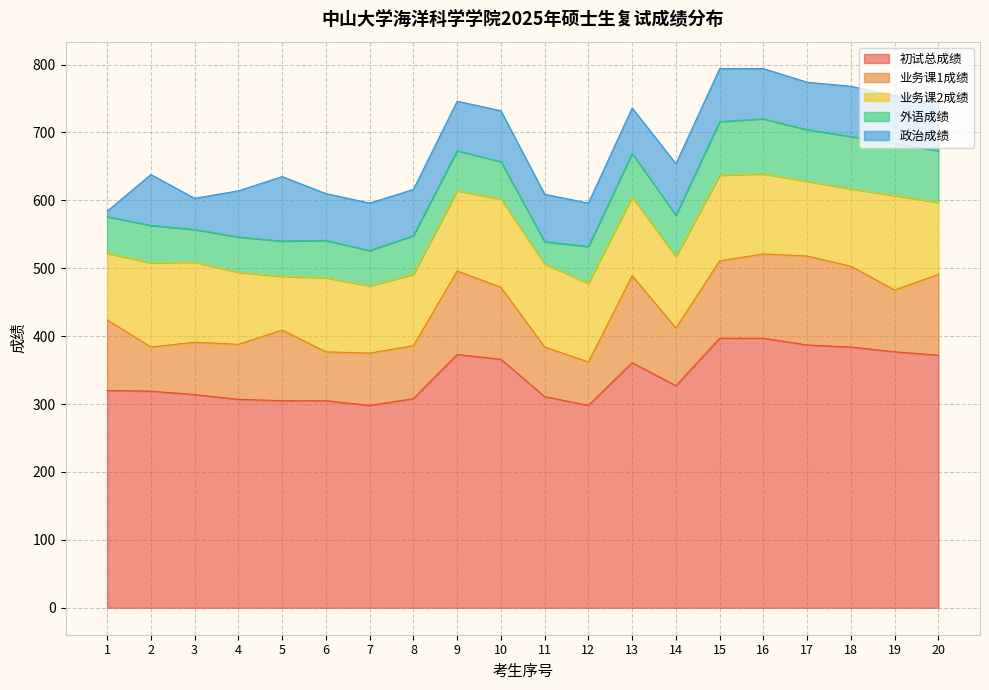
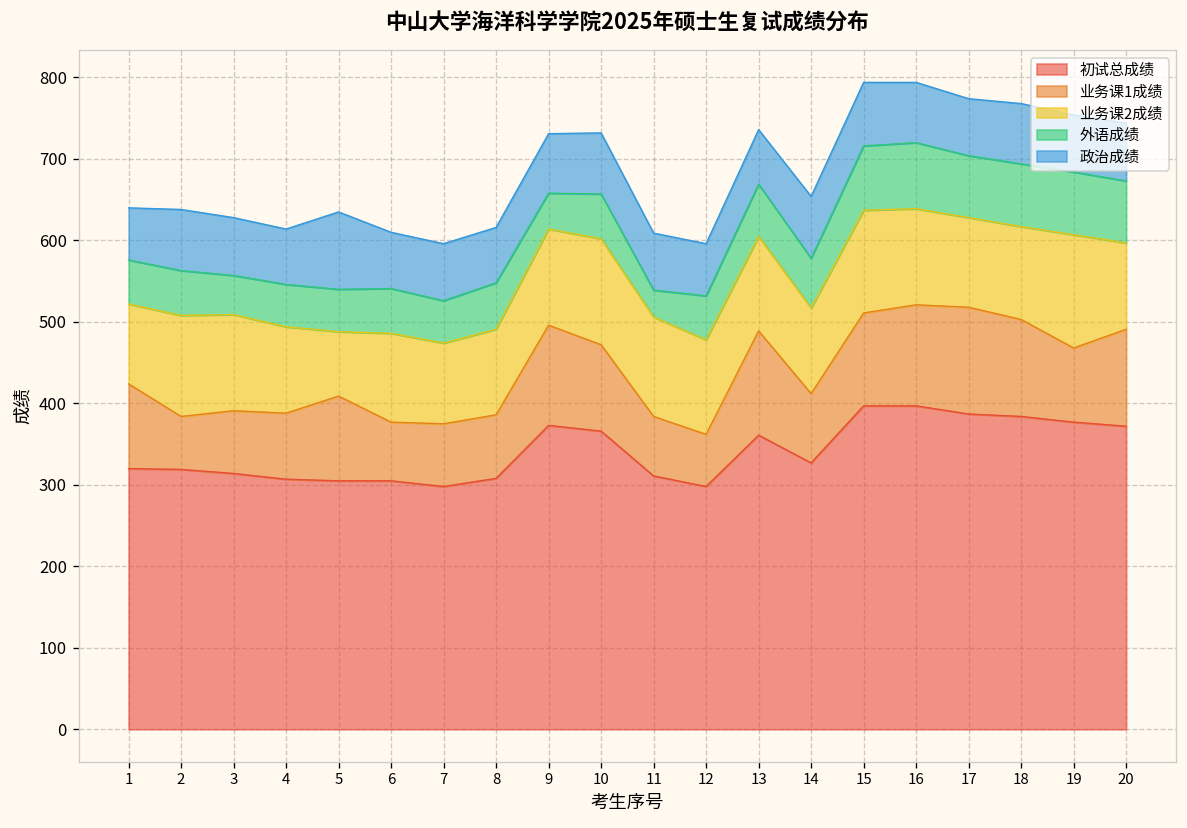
  {
    "业务课2成绩": {
      "1": 100,
      "2": 120,
      "3": 120,
      "4": 110,
      "5": 80,
      "6": 110,
      "7": 100,
      "8": 110,
      "9": 120,
      "10": 130,
      "11": 120,
      "12": 120,
      "13": 120,
      "14": 110,
      "15": 130,
      "16": 120,
      "17": 110,
      "18": 110,
      "19": 140,
      "20": 110
    },
    "外语成绩": {
      "1": 50,
      "2": 60,
      "3": 50,
      "4": 50,
      "5": 50,
      "6": 60,
      "7": 50,
      "8": 60,
-     "9": 60,
+     "9": 40,
      "10": 60,
      "11": 30,
      "12": 50,
      "13": 60,
      "14": 60,
      "15": 80,
      "16": 80,
      "17": 80,
      "18": 80,
      "20": 80
    },
    "政治成绩": {
-     "1": 10,
+     "1": 60,
      "2": 80,
-     "3": 50,
+     "3": 70,
      "4": 70,
      "5": 100,
      "6": 70,
      "7": 70,
      "8": 70,
      "9": 70,
      "10": 80,
      "11": 70,
      "12": 60,
      "13": 70,
      "14": 80,
      "15": 80,
      "16": 70,
      "17": 70,
      "18": 70
    }
  }
